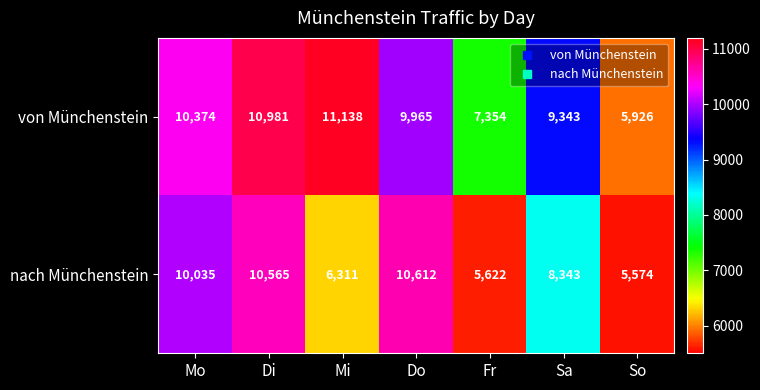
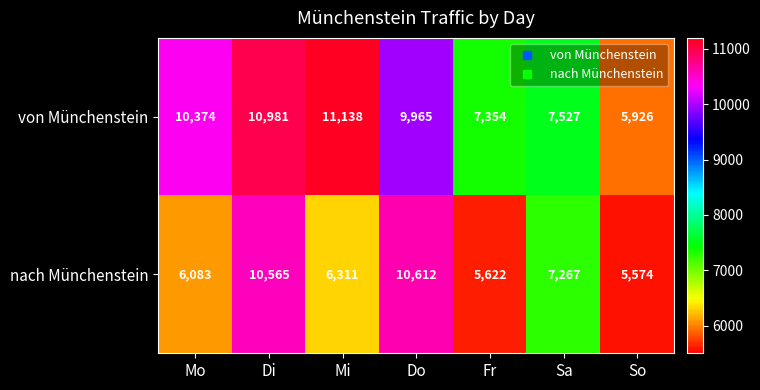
  {
    "von Münchenstein": {
      "Mo": "10,374",
      "Di": "10,981",
      "Mi": "11,138",
      "Do": "9,965",
      "Fr": "7,354",
-     "Sa": "9,343",
+     "Sa": "7,527",
      "So": "5,926"
    },
    "nach Münchenstein": {
-     "Mo": "10,035",
+     "Mo": "6,083",
      "Di": "10,565",
      "Mi": "6,311",
      "Do": "10,612",
      "Fr": "5,622",
-     "Sa": "8,343",
+     "Sa": "7,267",
      "So": "5,574"
    }
  }
